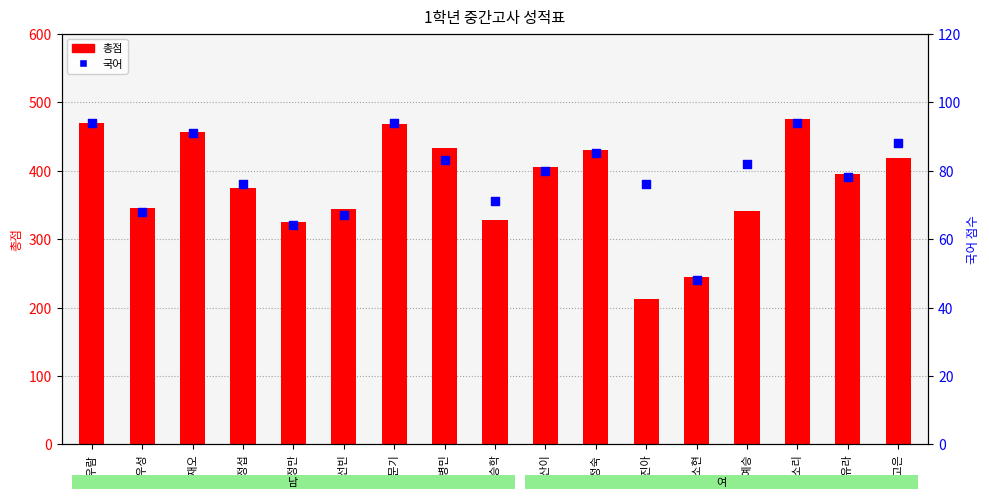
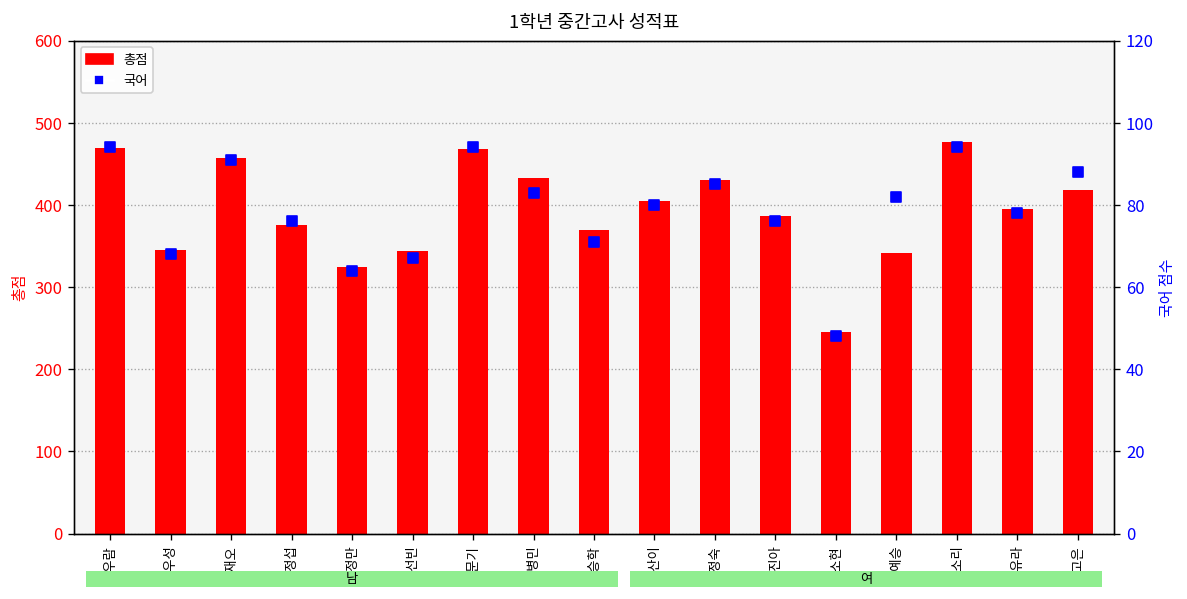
  {
    "총점": {
      "민우람": 470,
      "정우성": 350,
      "박재오": 460,
      "김정섭": 380,
      "유정만": 330,
      "강선빈": 340,
      "배문기": 470,
      "김병민": 430,
-     "이승학": 330,
+     "이승학": 370,
      "윤산이": 410,
      "변정숙": 430,
-     "한진아": 210,
+     "한진아": 390,
      "남소현": 250,
      "한예승": 340,
      "강소리": 480,
      "신유라": 400,
      "이고은": 420
    }
  }
